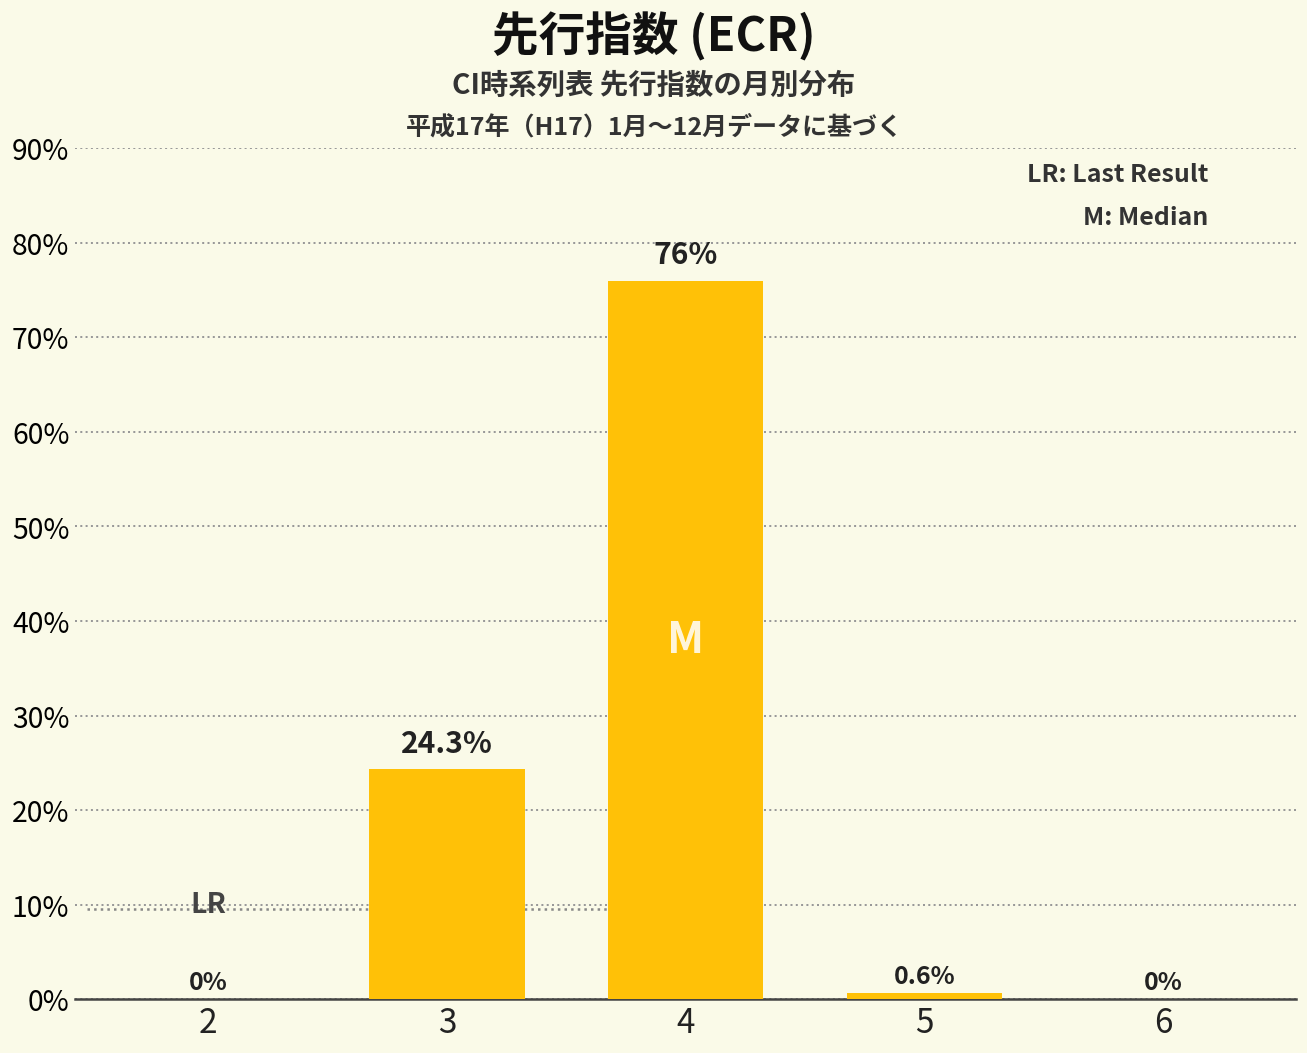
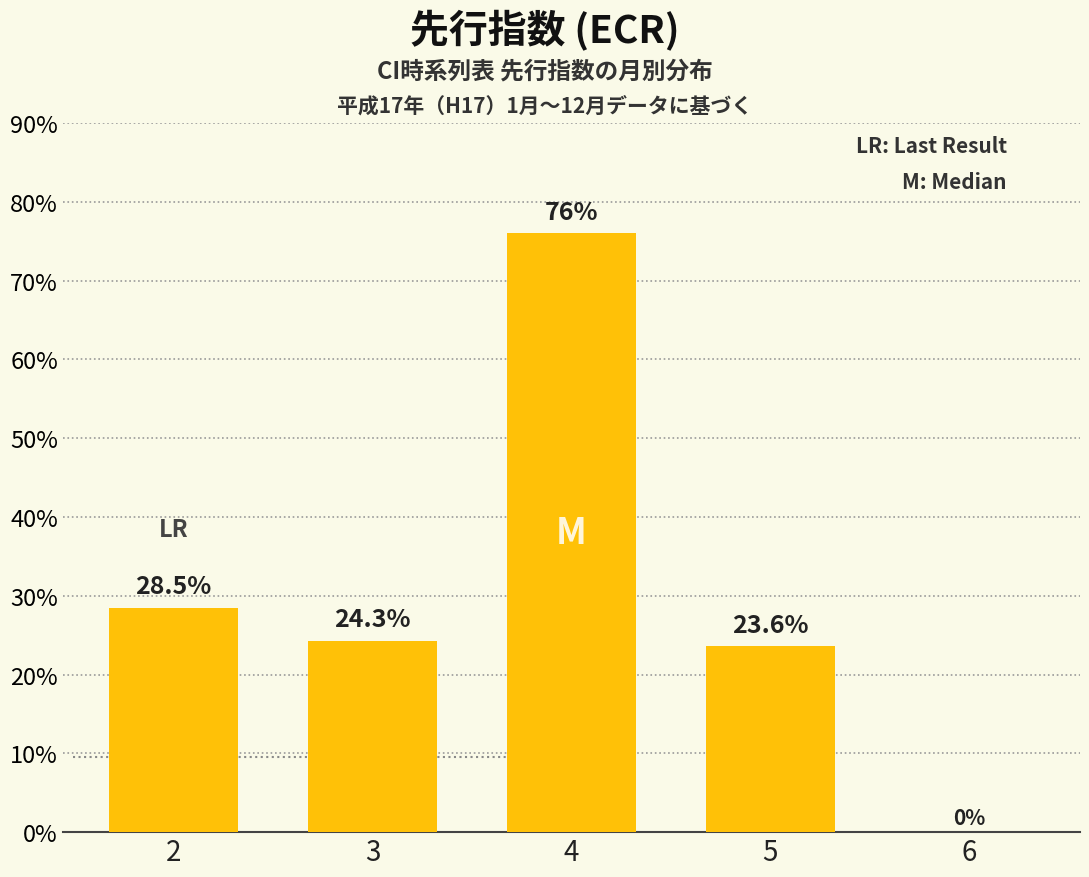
  {
-   "2": "0%",
+   "2": "28.5%",
    "3": "24.3%",
    "4": "76%",
-   "5": "0.6%",
+   "5": "23.6%",
    "6": "0%"
  }
